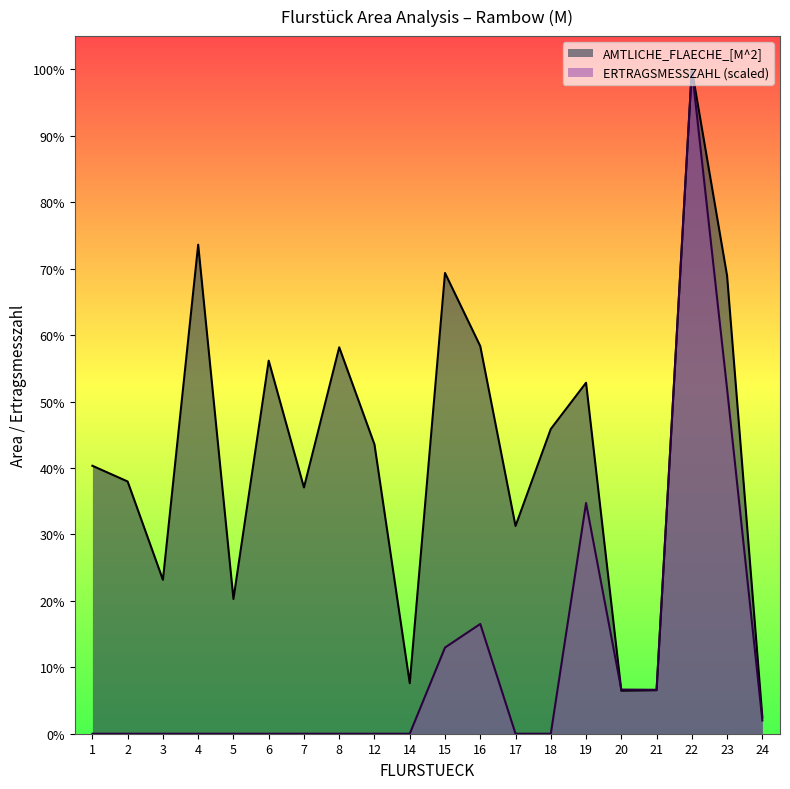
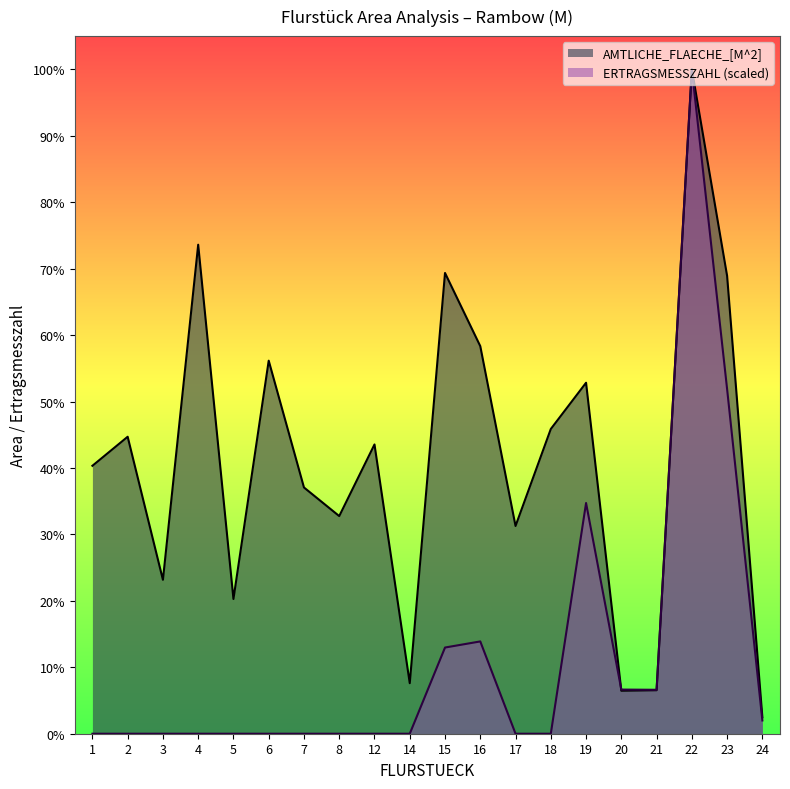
  {
    "AMTLICHE_FLAECHE_[M^2]": {
      "1": "40%",
-     "2": "38%",
+     "2": "45%",
      "3": "23%",
      "4": "74%",
      "5": "20%",
      "6": "56%",
      "7": "37%",
-     "8": "58%",
+     "8": "33%",
      "12": "44%",
      "14": "8%",
      "15": "69%",
      "16": "58%",
      "17": "31%",
      "18": "46%",
      "19": "53%",
      "23": "69%",
      "24": "2%"
    },
    "ERTRAGSMESSZAHL (scaled)": {
      "1": "0%",
      "2": "0%",
      "3": "0%",
      "4": "0%",
      "5": "0%",
      "6": "0%",
      "7": "0%",
      "8": "0%",
      "12": "0%",
      "14": "0%",
      "15": "13%",
-     "16": "17%",
+     "16": "14%",
      "17": "0%",
      "18": "0%",
      "19": "35%",
      "23": "52%",
      "24": "2%"
    }
  }
